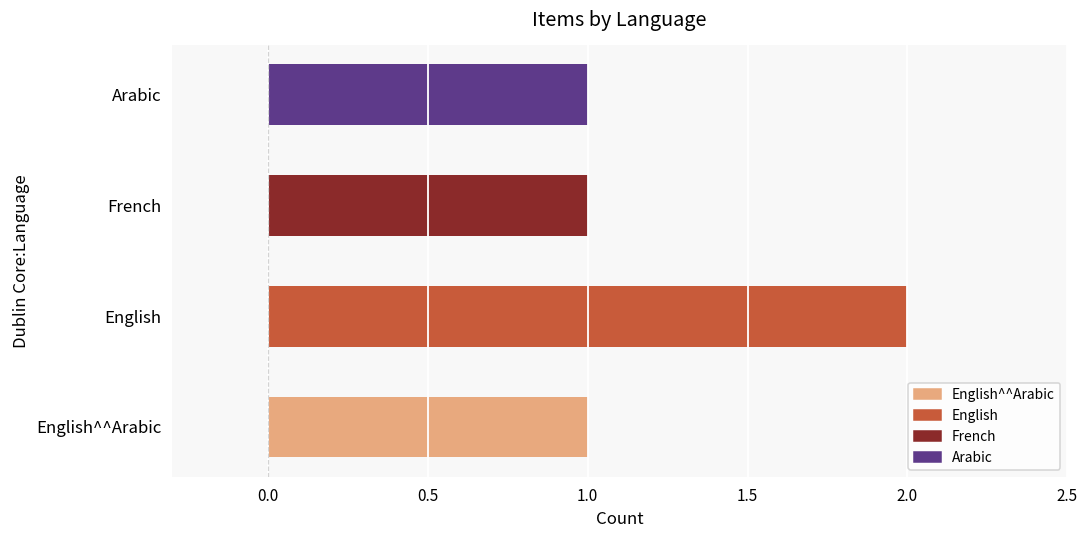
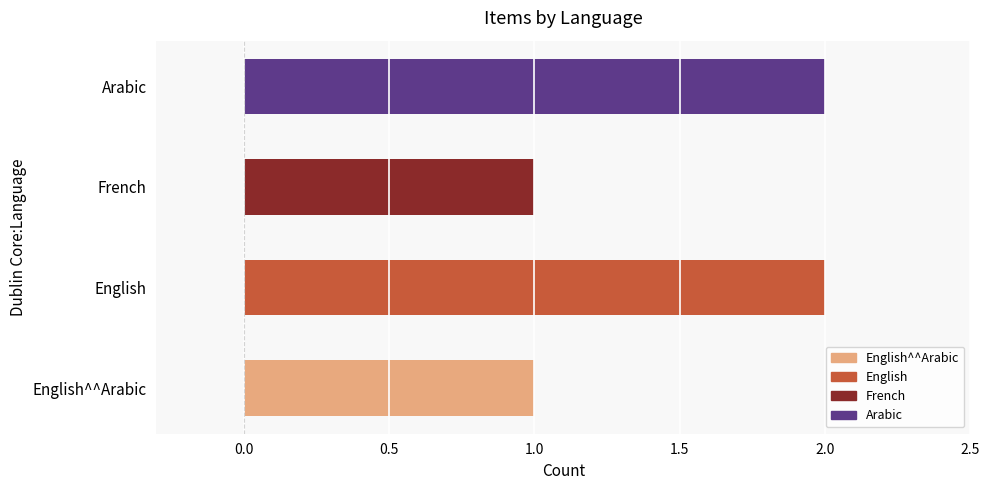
  {
-   "Arabic": 1,
+   "Arabic": 2,
    "French": 1,
    "English": 2,
    "English^^Arabic": 1
  }
